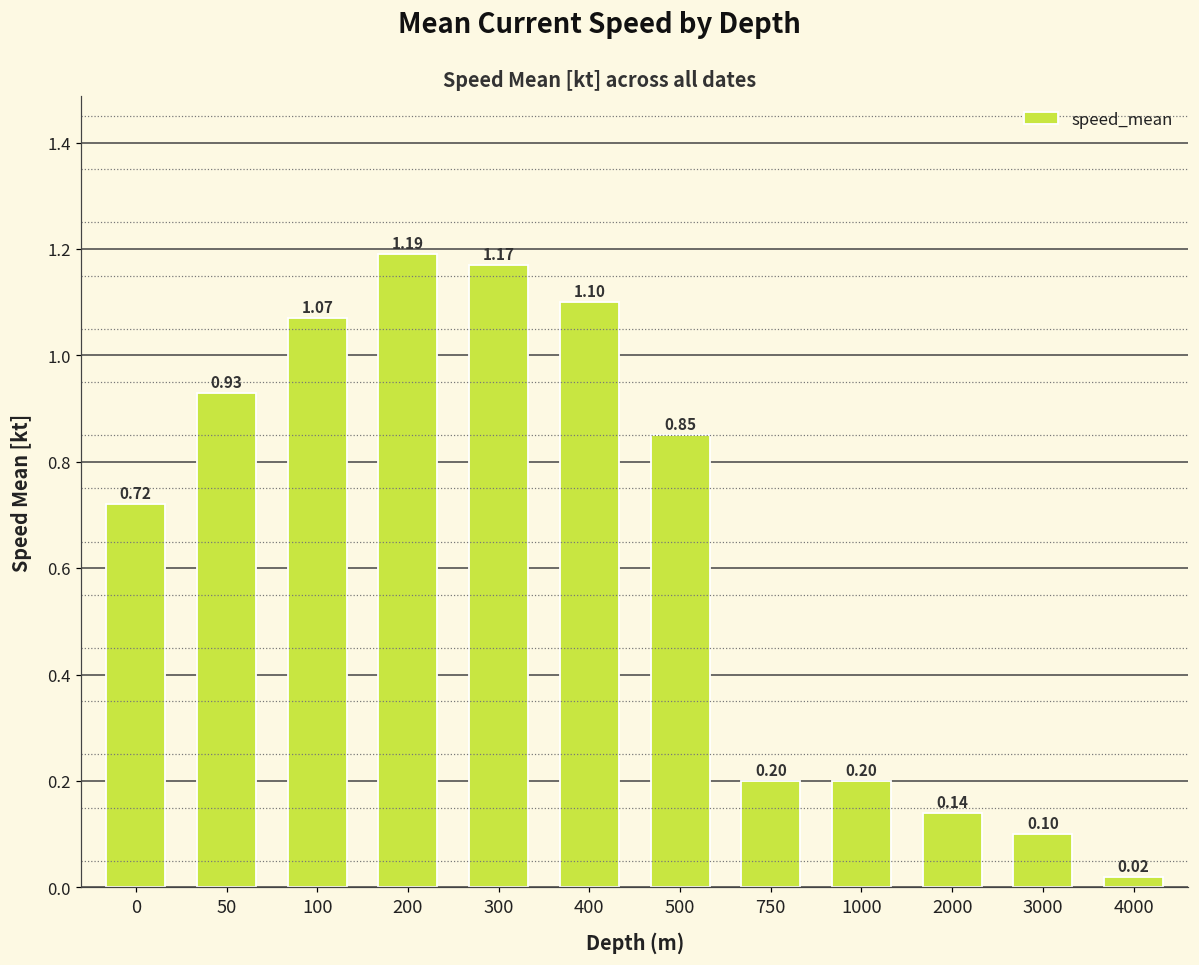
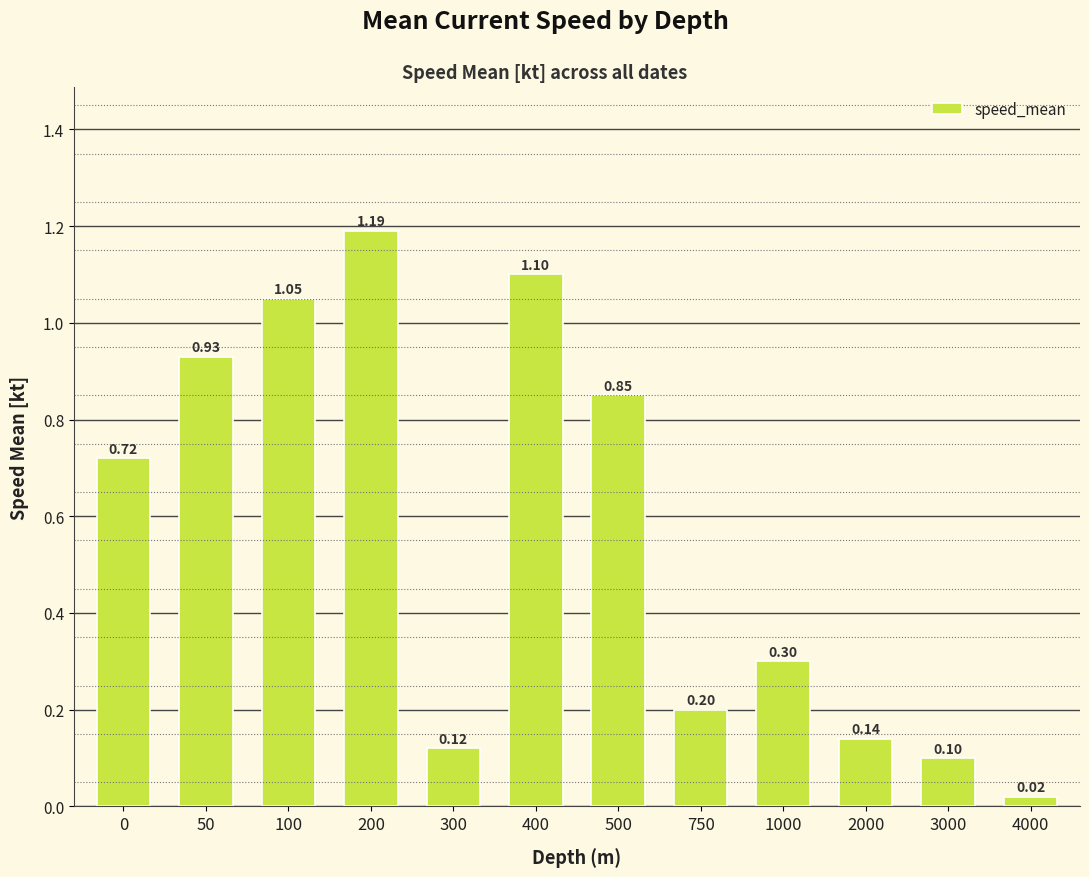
  {
    "0": 0.72,
    "50": 0.93,
-   "100": 1.07,
+   "100": 1.05,
    "200": 1.19,
-   "300": 1.17,
+   "300": 0.12,
    "400": 1.10,
    "500": 0.85,
    "750": 0.20,
-   "1000": 0.20,
+   "1000": 0.30,
    "2000": 0.14,
    "3000": 0.10,
    "4000": 0.02
  }
